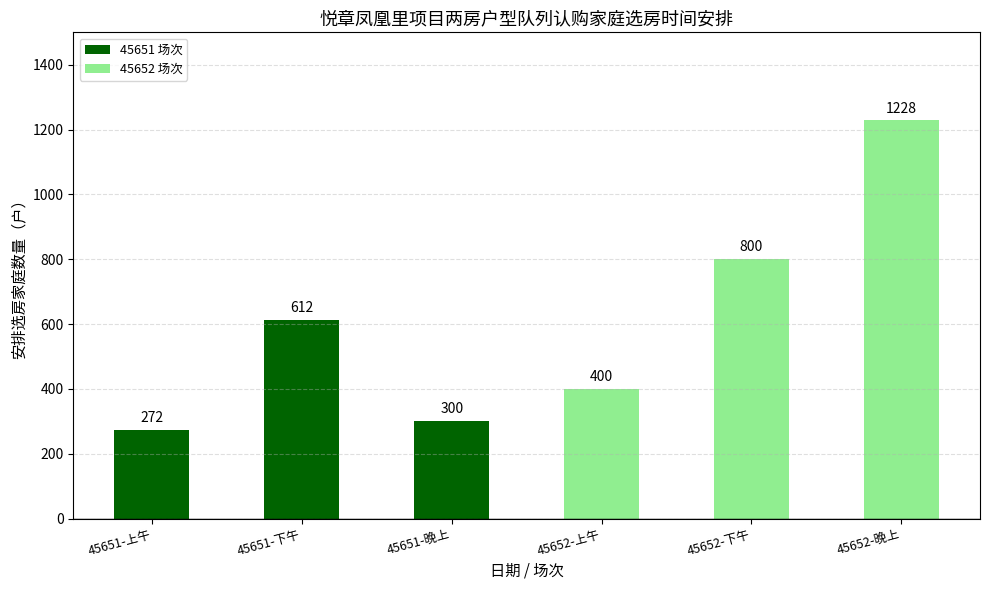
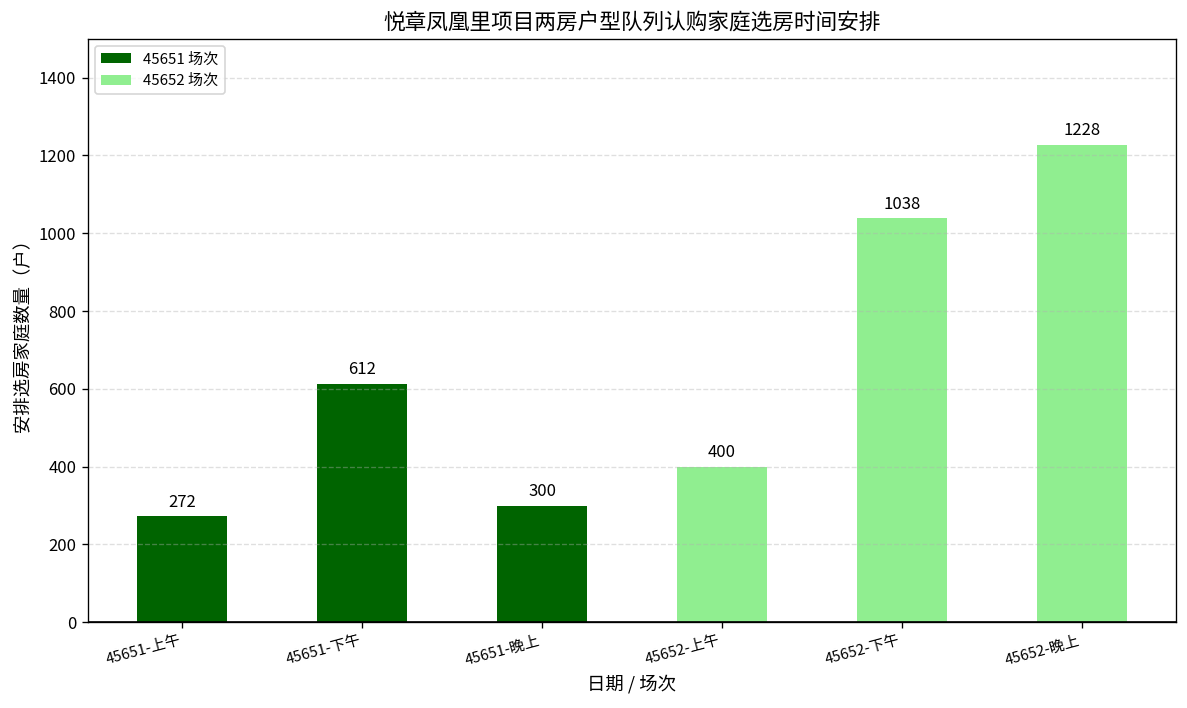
  {
    "45651-上午": 272,
    "45651-下午": 612,
    "45651-晚上": 300,
    "45652-上午": 400,
-   "45652-下午": 800,
+   "45652-下午": 1038,
    "45652-晚上": 1228
  }
